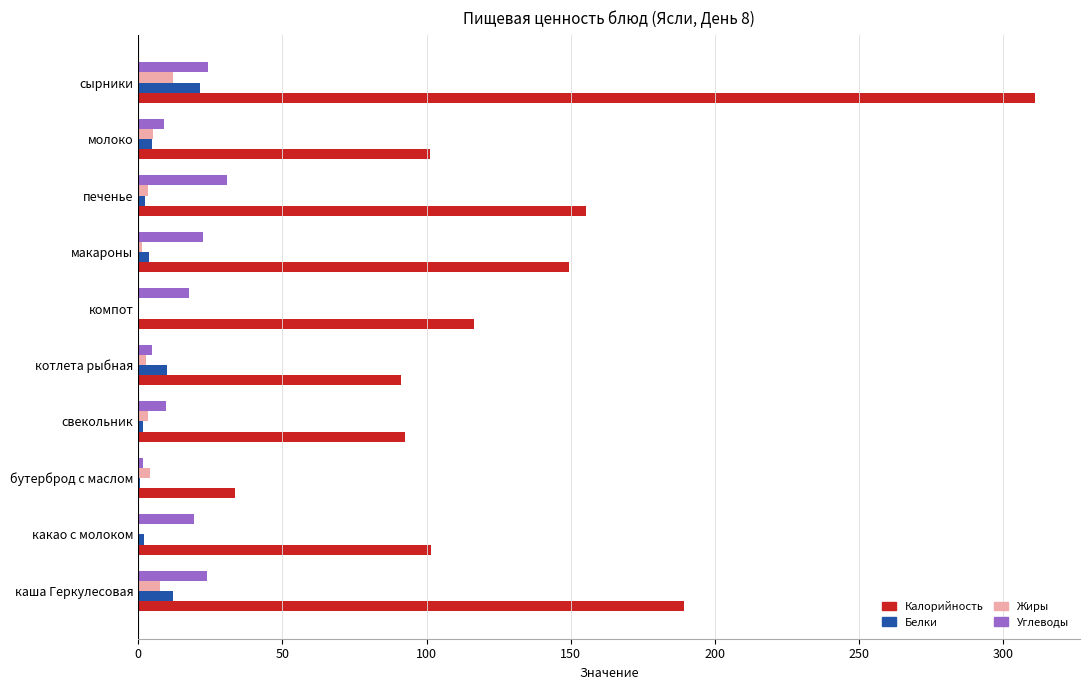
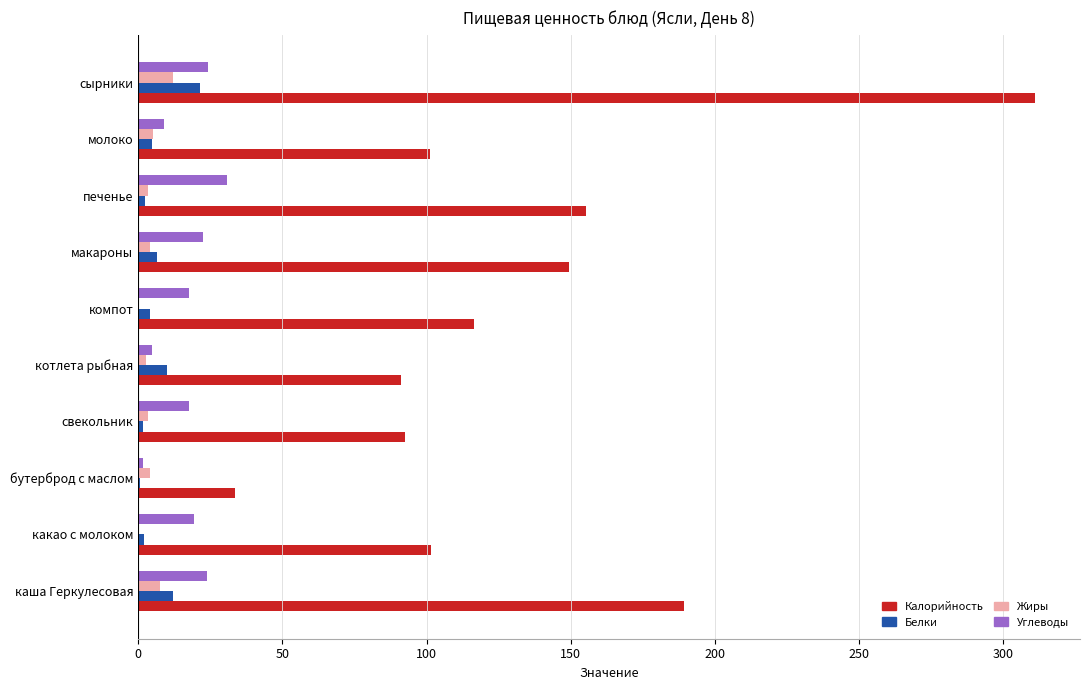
  {
    "Калорийность": {
      "сырники": 311,
      "молоко": 101,
      "печенье": 155,
      "макароны": 149,
      "компот": 117,
      "котлета рыбная": 91,
      "свекольник": 93,
      "бутерброд с маслом": 33,
      "какао с молоком": 102,
      "каша Геркулесовая": 189
    },
    "Белки": {
      "сырники": 21,
      "молоко": 5,
      "печенье": 2,
-     "макароны": 4,
-     "компот": 0,
+     "макароны": 7,
+     "компот": 4,
      "котлета рыбная": 10,
      "свекольник": 2,
      "какао с молоком": 2,
      "каша Геркулесовая": 12
    },
    "Жиры": {
      "сырники": 12,
      "молоко": 5,
      "печенье": 4,
-     "макароны": 1,
+     "макароны": 4,
      "котлета рыбная": 3,
      "свекольник": 4,
      "бутерброд с маслом": 4,
      "каша Геркулесовая": 8
    },
    "Углеводы": {
      "сырники": 24,
      "молоко": 9,
      "печенье": 31,
      "макароны": 23,
      "компот": 18,
      "котлета рыбная": 5,
-     "свекольник": 10,
+     "свекольник": 18,
      "бутерброд с маслом": 2,
      "какао с молоком": 19,
      "каша Геркулесовая": 24
    }
  }
